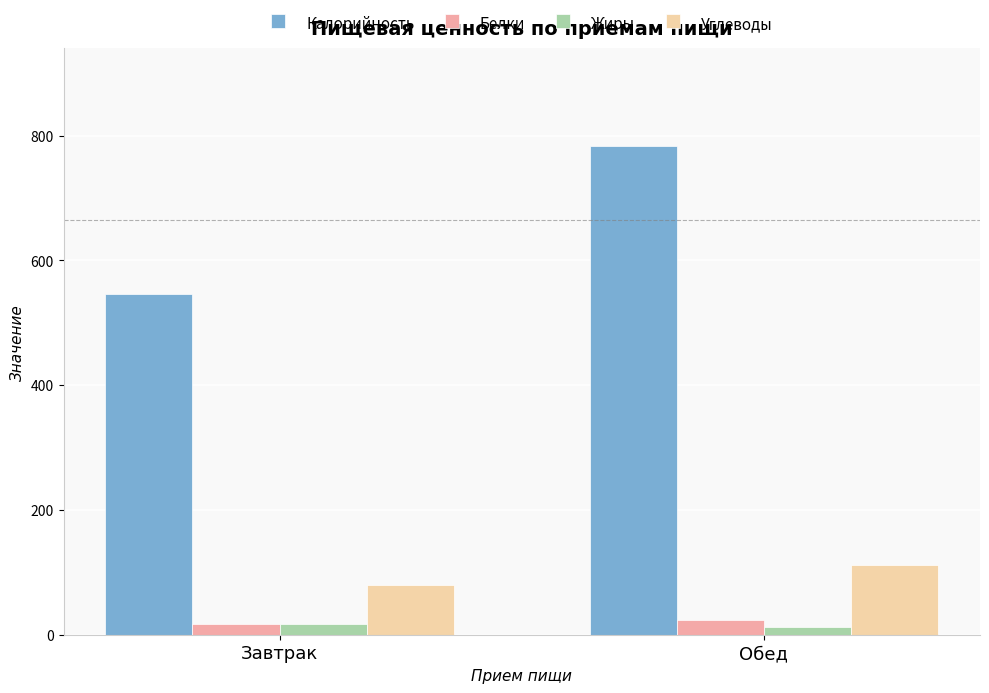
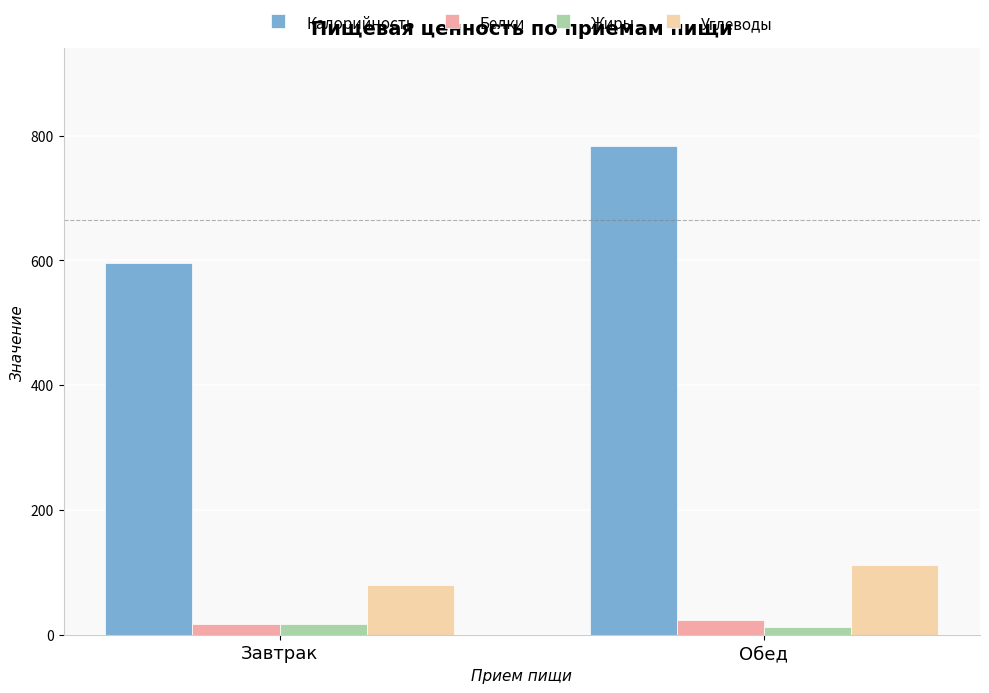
  {
    "Калорийность": {
-     "Завтрак": 550,
+     "Завтрак": 600,
      "Обед": 780
    },
    "Жиры": {
      "Завтрак": 20,
      "Обед": 10
    }
  }
